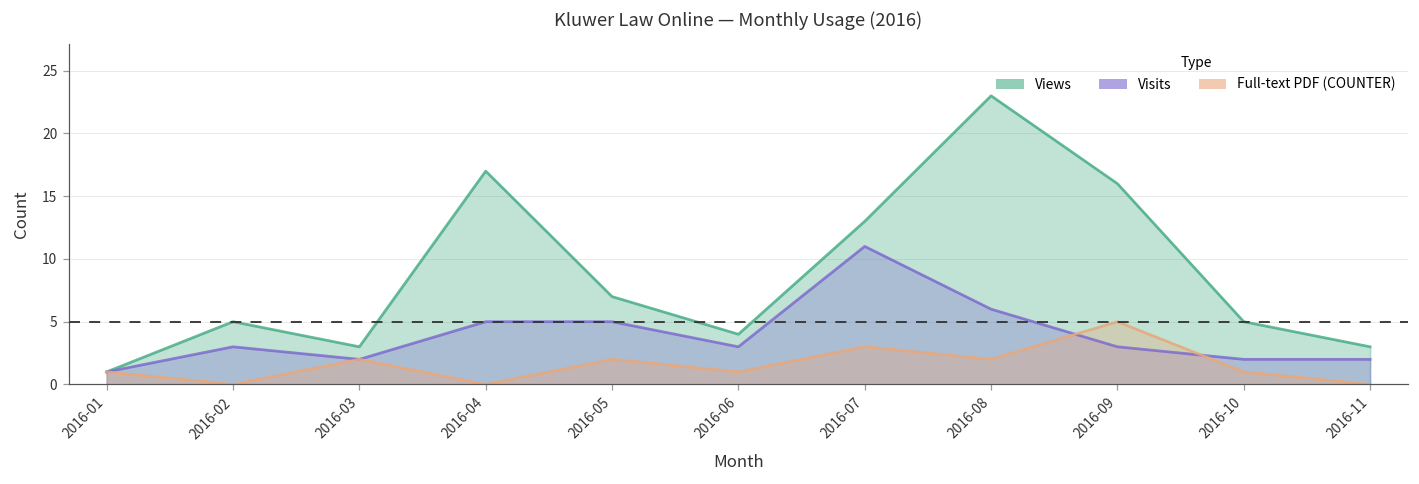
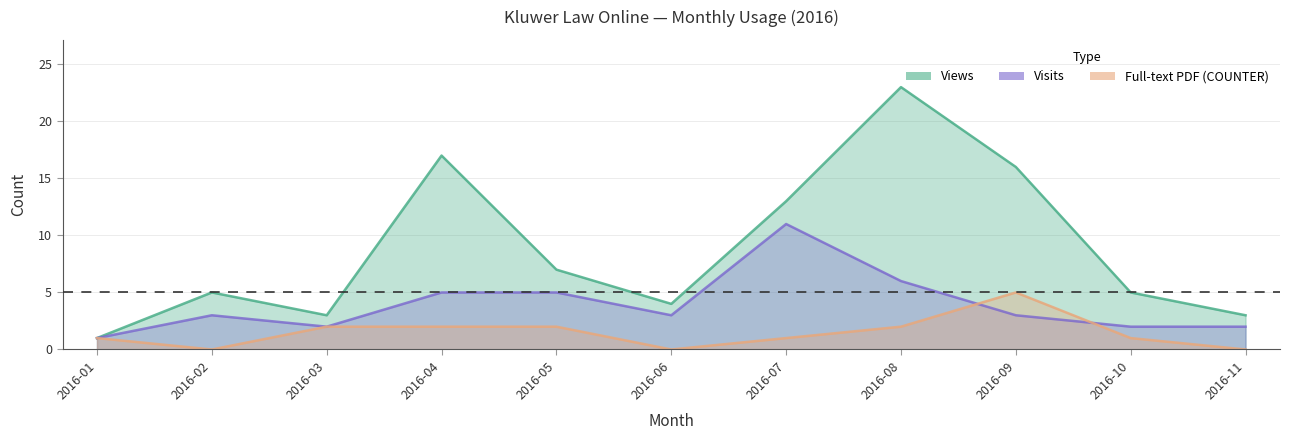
  {
    "Full-text PDF (COUNTER)": {
      "2016-02": 0,
-     "2016-04": 0,
+     "2016-04": 2,
      "2016-05": 2,
-     "2016-06": 1,
-     "2016-07": 3,
+     "2016-06": 0,
+     "2016-07": 1,
      "2016-08": 2,
      "2016-09": 5,
      "2016-10": 1,
      "2016-11": 0
    }
  }
